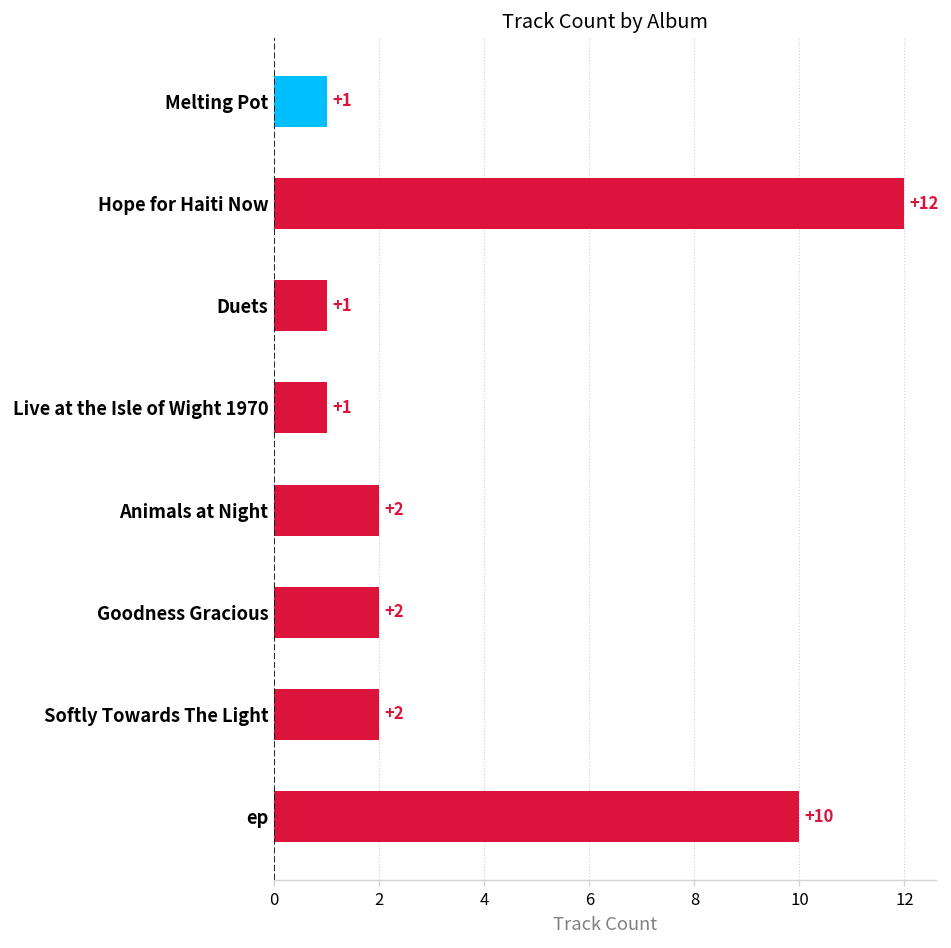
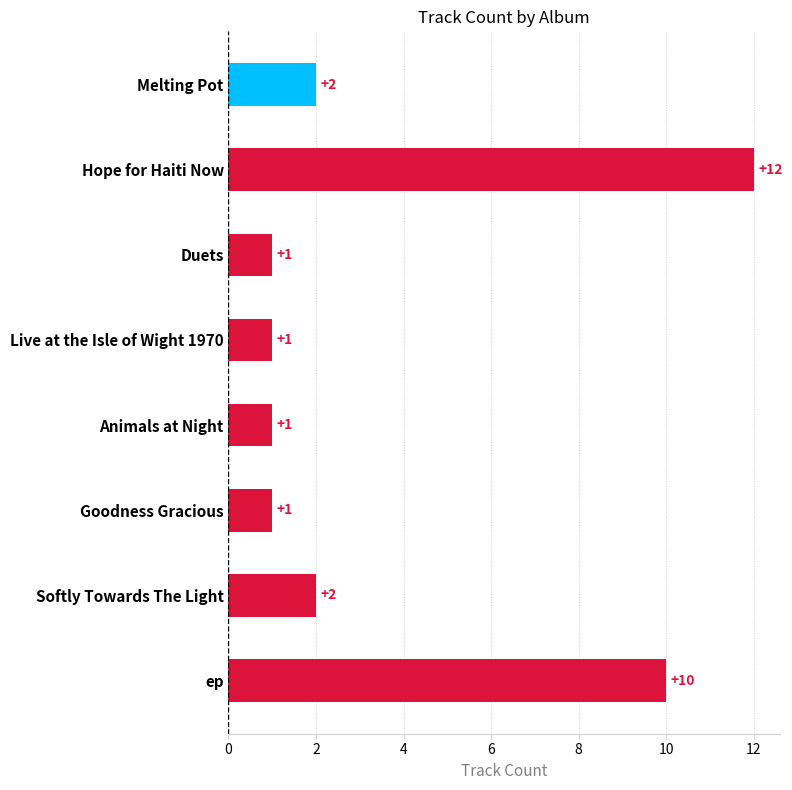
  {
-   "Melting Pot": "+1",
+   "Melting Pot": "+2",
    "Hope for Haiti Now": "+12",
    "Duets": "+1",
    "Live at the Isle of Wight 1970": "+1",
-   "Animals at Night": "+2",
-   "Goodness Gracious": "+2",
+   "Animals at Night": "+1",
+   "Goodness Gracious": "+1",
    "Softly Towards The Light": "+2",
    "ep": "+10"
  }
